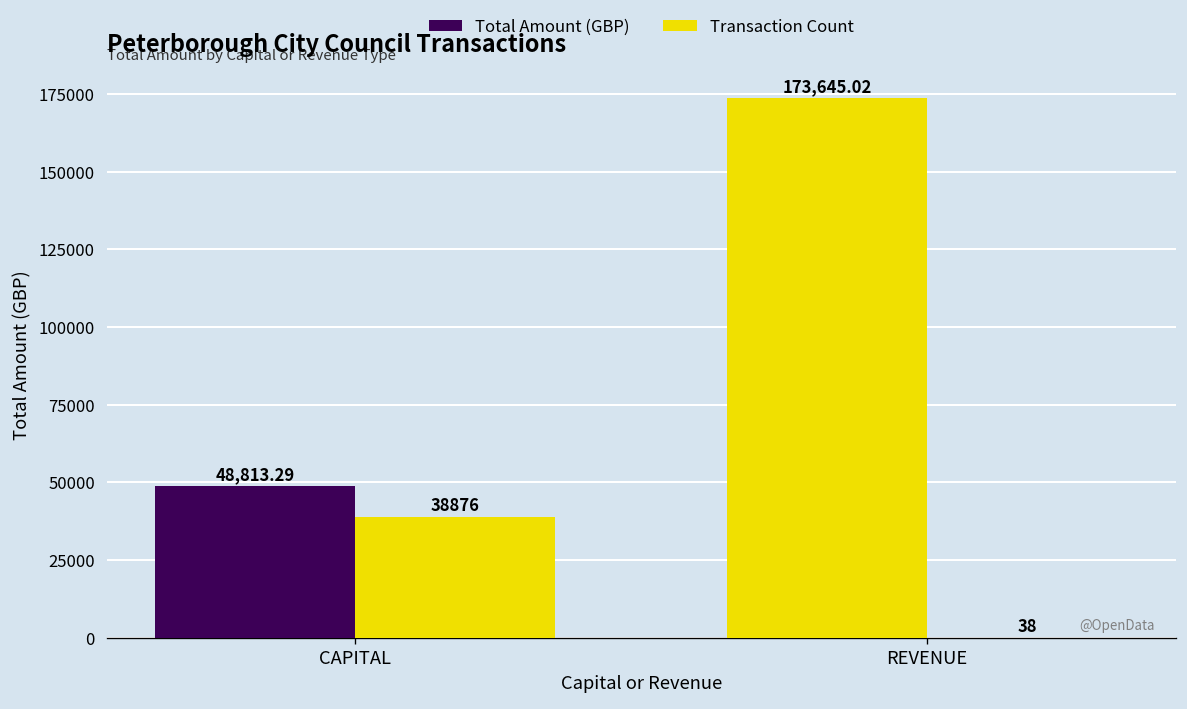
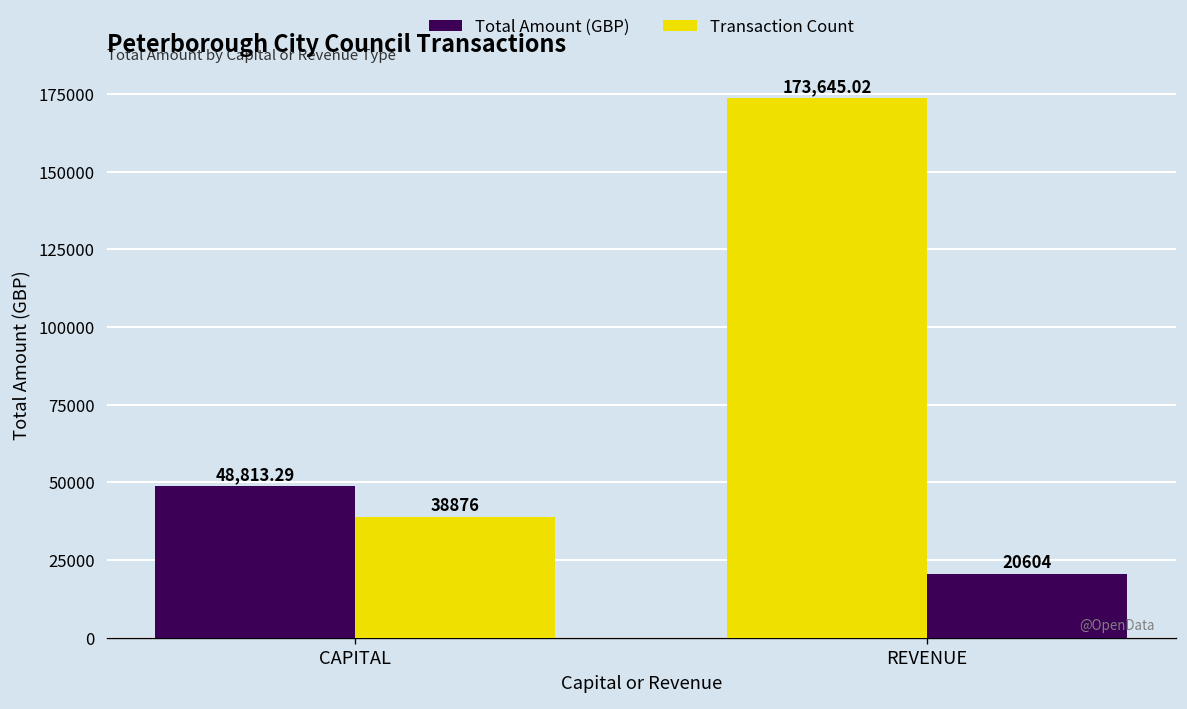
  {
    "Total Amount (GBP)": {
      "CAPITAL": "48,813.29",
      "REVENUE": "173,645.02"
    },
    "Transaction Count": {
      "CAPITAL": "38876",
-     "REVENUE": "38"
+     "REVENUE": "20604"
    }
  }
